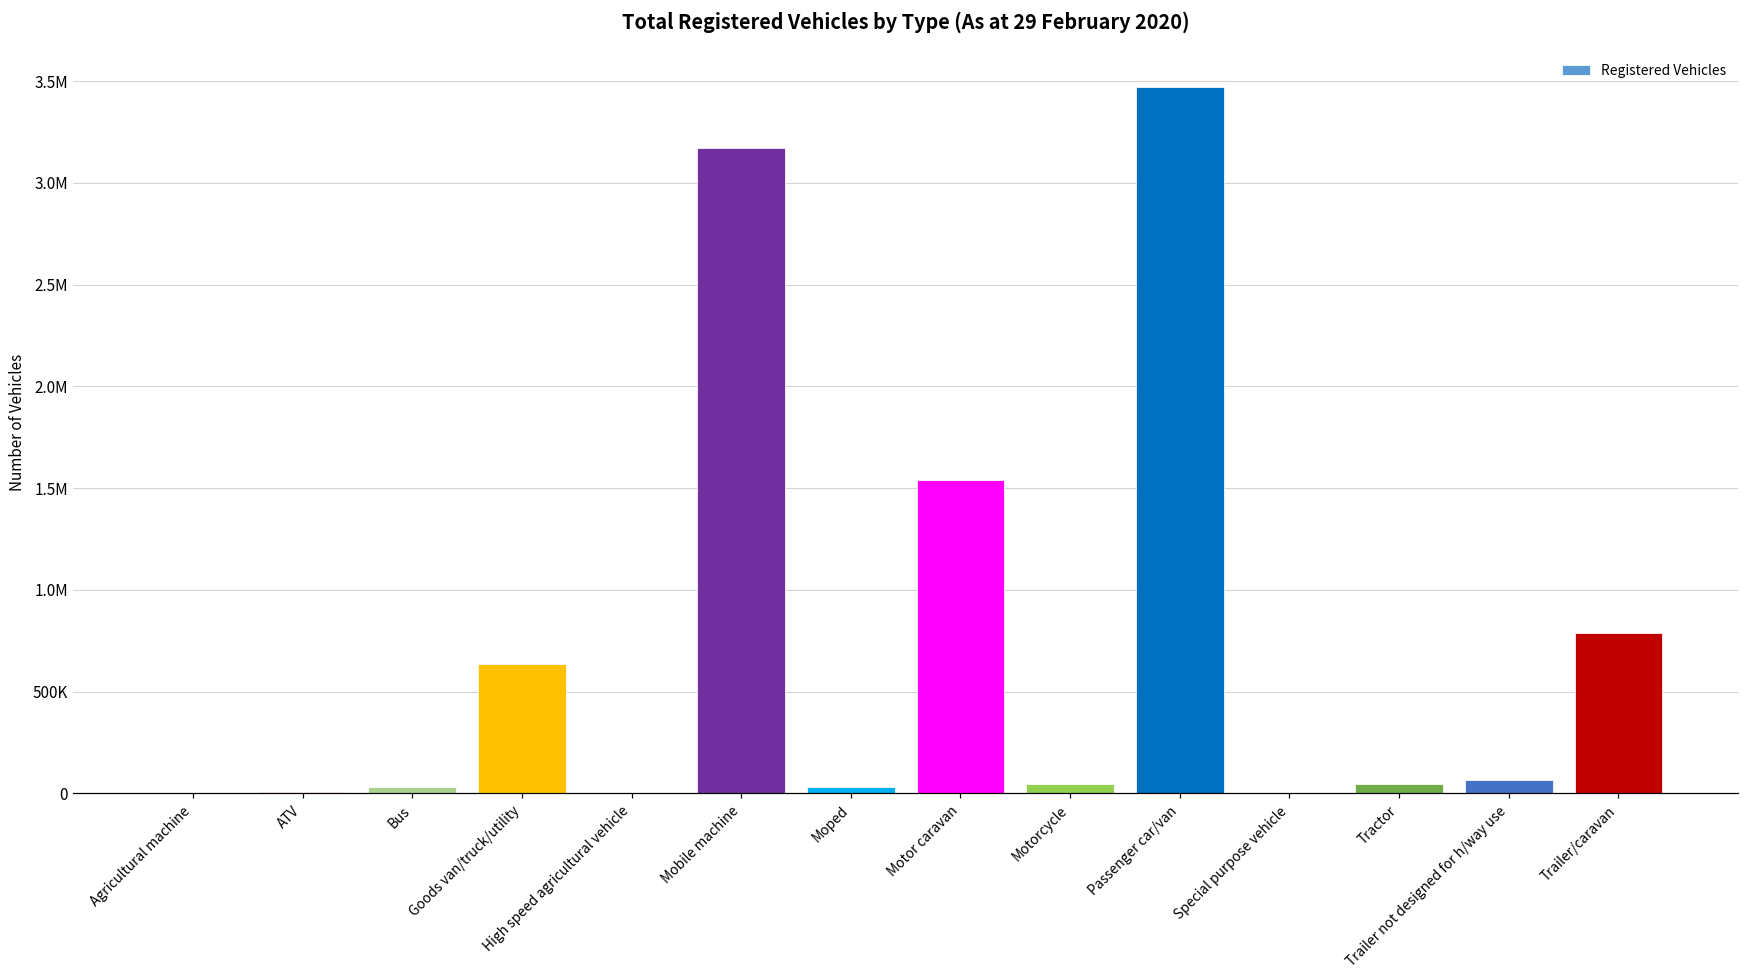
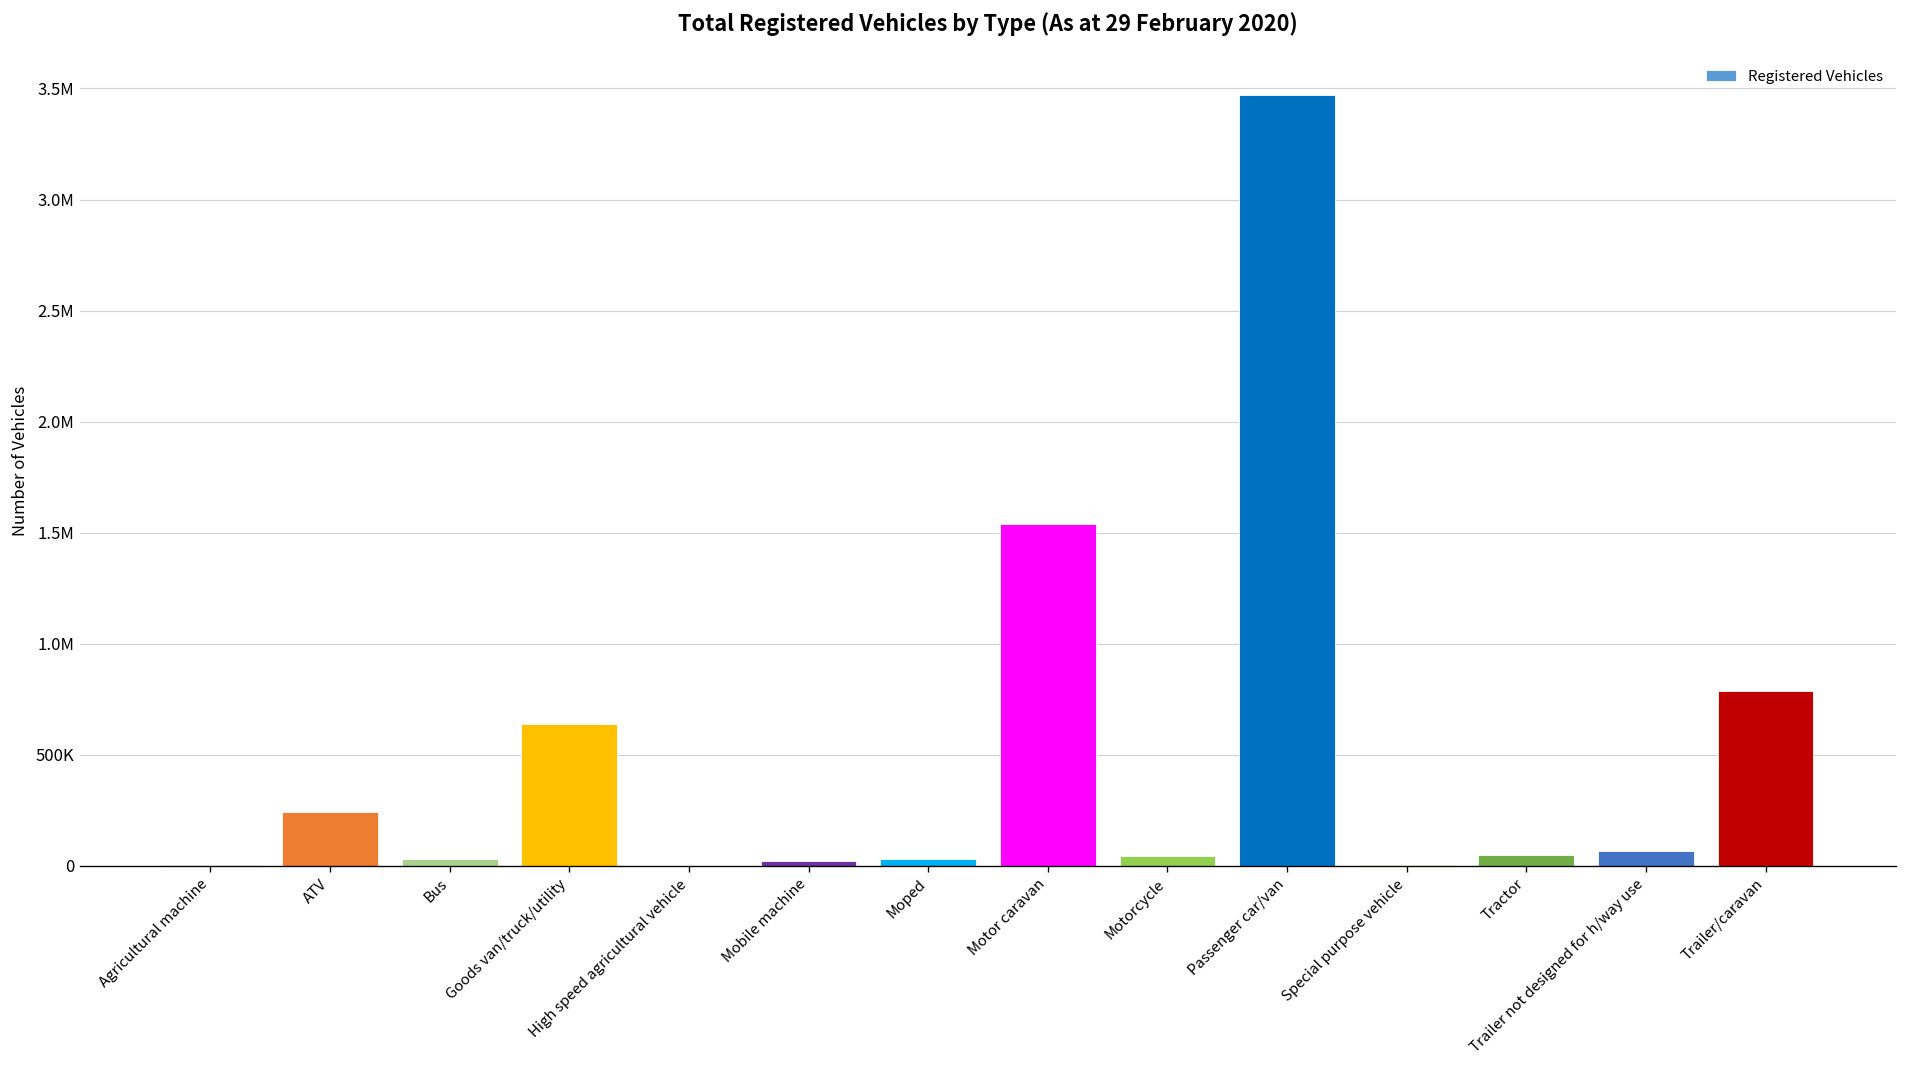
  {
-   "ATV": 10000,
+   "ATV": 240000,
    "Bus": 30000,
    "Goods van/truck/utility": 640000,
-   "Mobile machine": 3170000,
+   "Mobile machine": 20000,
    "Moped": 30000,
    "Motor caravan": 1540000,
    "Motorcycle": 50000,
    "Passenger car/van": 3470000,
    "Tractor": 50000,
    "Trailer not designed for h/way use": 70000,
    "Trailer/caravan": 790000
  }
